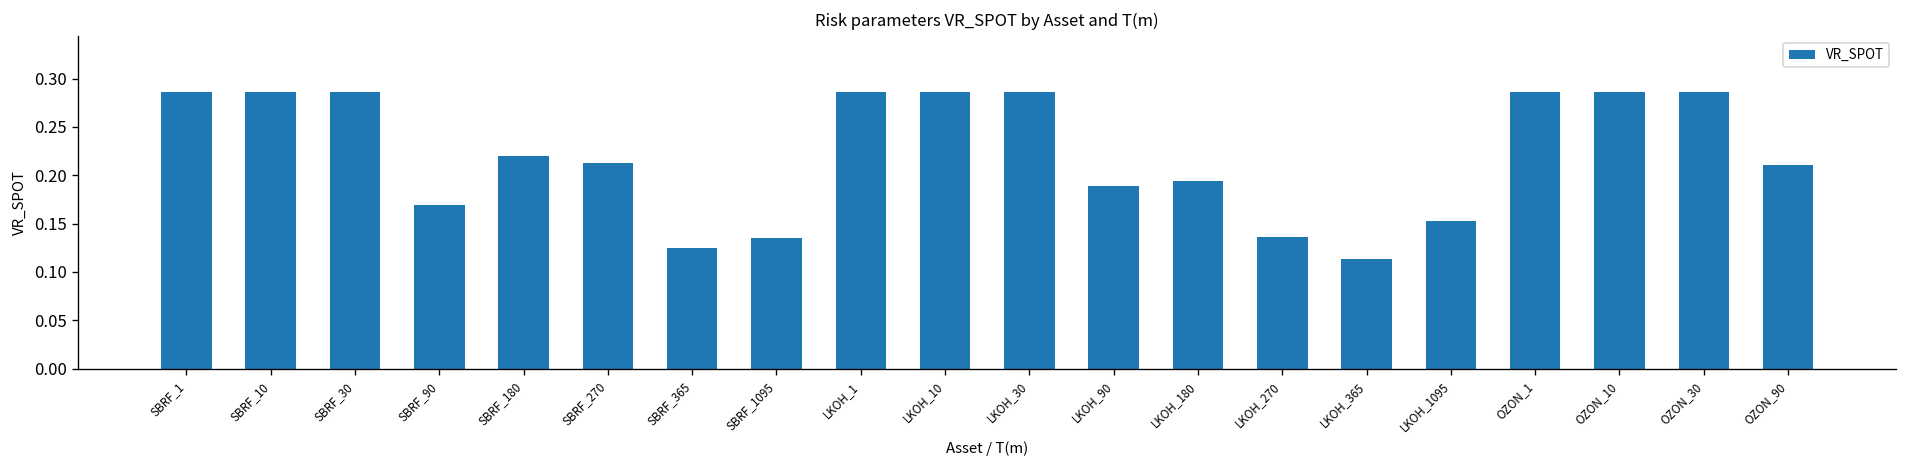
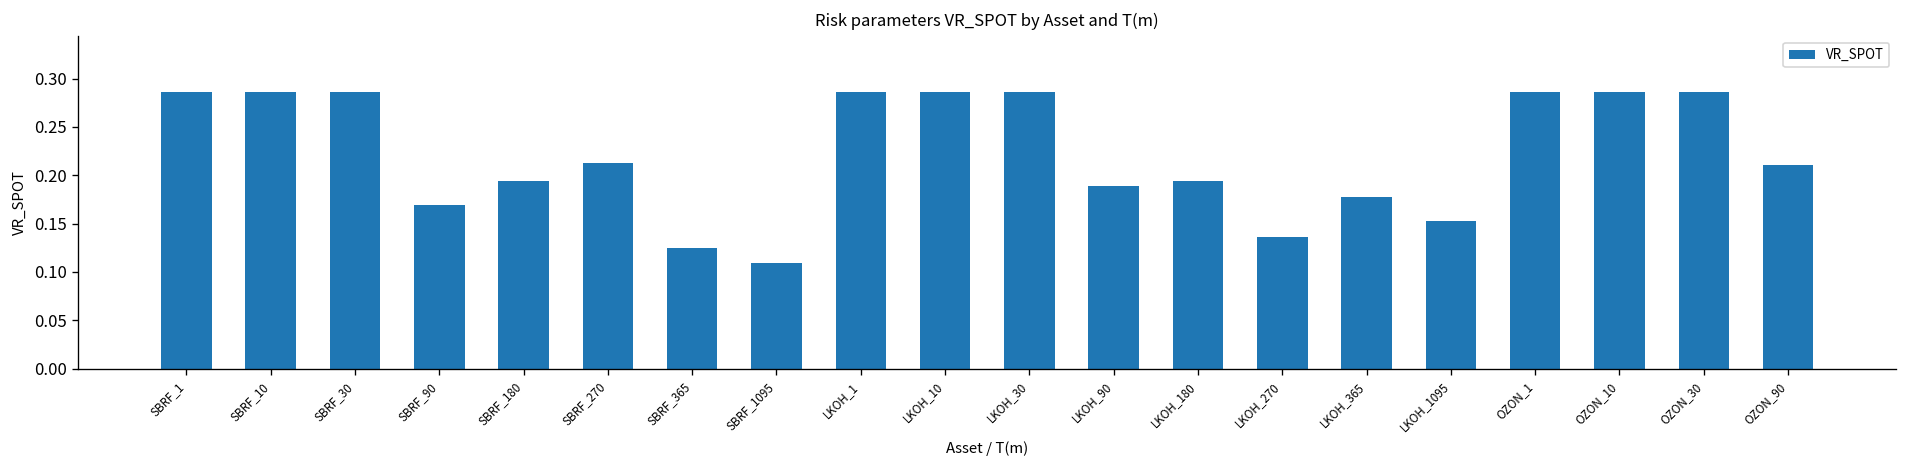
  {
    "SBRF_1": 0.29,
    "SBRF_10": 0.29,
    "SBRF_30": 0.29,
    "SBRF_90": 0.17,
-   "SBRF_180": 0.22,
+   "SBRF_180": 0.19,
    "SBRF_270": 0.21,
    "SBRF_365": 0.13,
-   "SBRF_1095": 0.13,
+   "SBRF_1095": 0.11,
    "LKOH_1": 0.29,
    "LKOH_10": 0.29,
    "LKOH_30": 0.29,
    "LKOH_90": 0.19,
    "LKOH_180": 0.19,
    "LKOH_270": 0.14,
-   "LKOH_365": 0.11,
+   "LKOH_365": 0.18,
    "LKOH_1095": 0.15,
    "OZON_1": 0.29,
    "OZON_10": 0.29,
    "OZON_30": 0.29,
    "OZON_90": 0.21
  }
